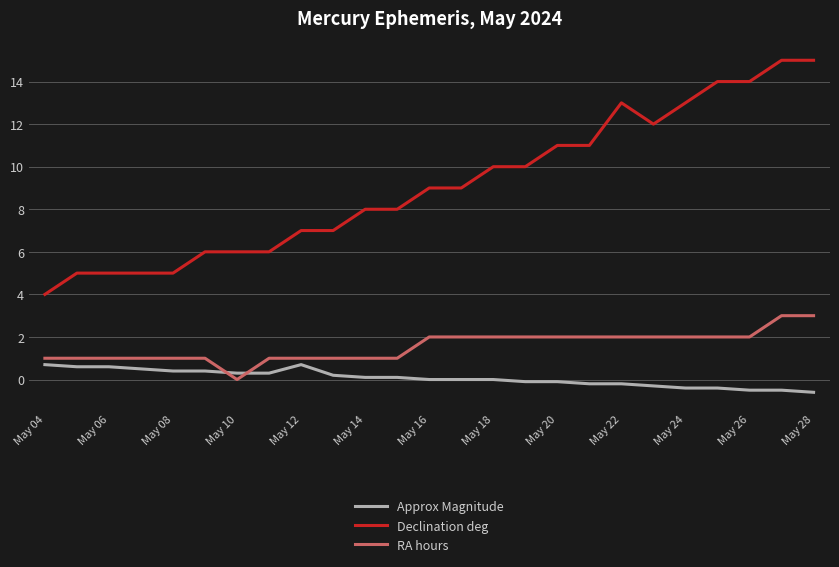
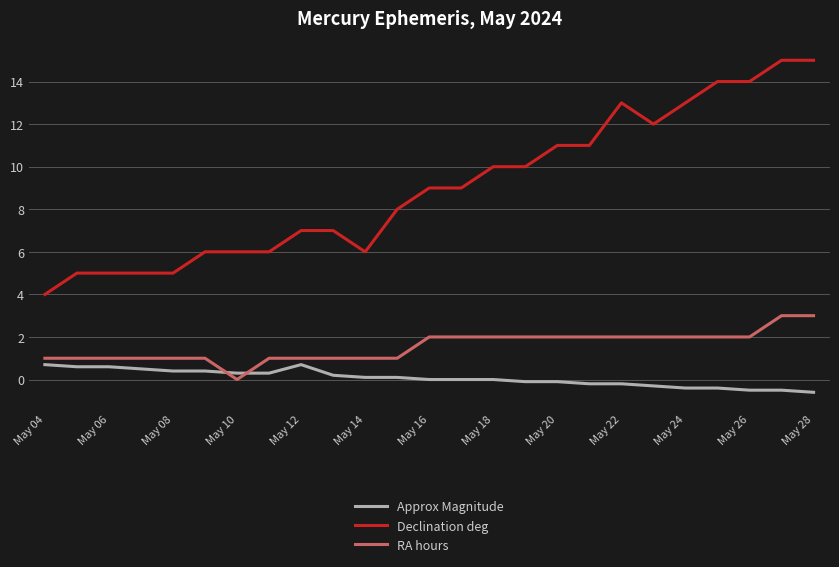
  {
    "Approx Magnitude": {
      "May 04": 0.7,
      "May 06": 0.6,
      "May 08": 0.4,
      "May 10": 0.3,
      "May 12": 0.7,
      "May 14": 0,
      "May 16": 0,
      "May 18": 0,
      "May 20": 0,
      "May 22": -0.2,
      "May 24": -0.4,
      "May 26": -0.5,
      "May 28": -0.6
    },
    "Declination deg": {
      "May 04": 4,
      "May 06": 5,
      "May 08": 5,
      "May 10": 6,
      "May 12": 7,
-     "May 14": 8,
+     "May 14": 6,
      "May 16": 9,
      "May 18": 10,
      "May 20": 11,
      "May 22": 13,
      "May 24": 13,
      "May 26": 14,
      "May 28": 15
    },
    "RA hours": {
      "May 04": 1,
      "May 06": 1,
      "May 08": 1,
      "May 10": 0,
      "May 12": 1,
      "May 14": 1,
      "May 16": 2,
      "May 18": 2,
      "May 20": 2,
      "May 22": 2,
      "May 24": 2,
      "May 26": 2,
      "May 28": 3
    }
  }
